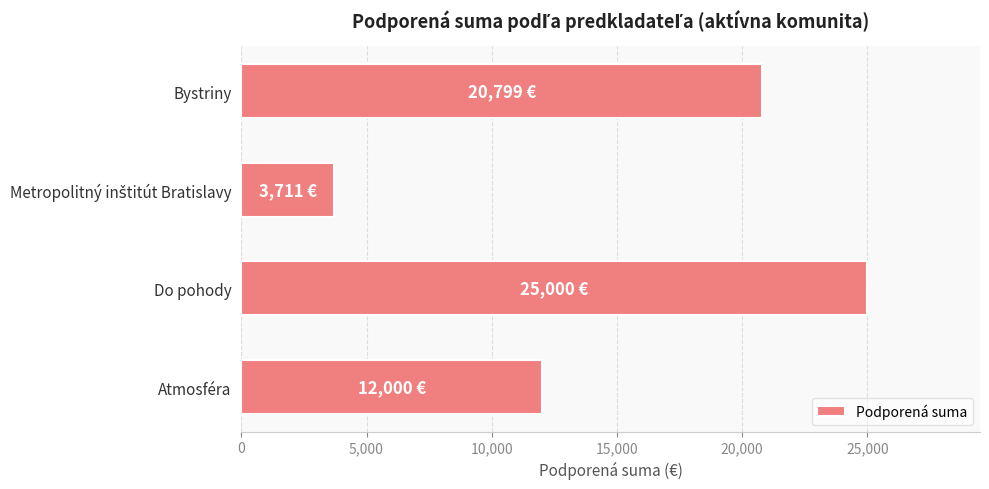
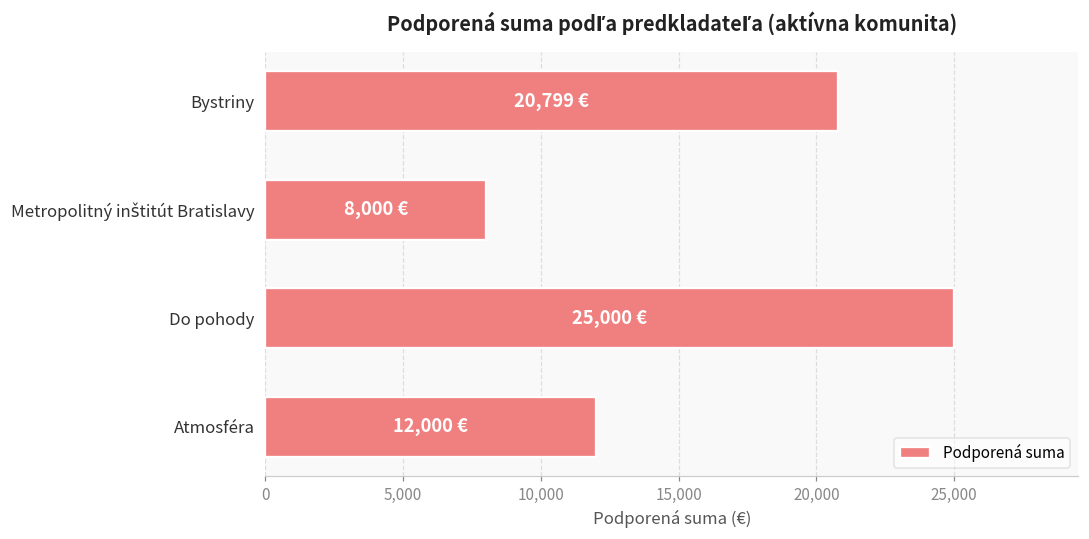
  {
    "Bystriny": "20,799",
-   "Metropolitný inštitút Bratislavy": "3,711",
+   "Metropolitný inštitút Bratislavy": "8,000",
    "Do pohody": "25,000",
    "Atmosféra": "12,000"
  }
